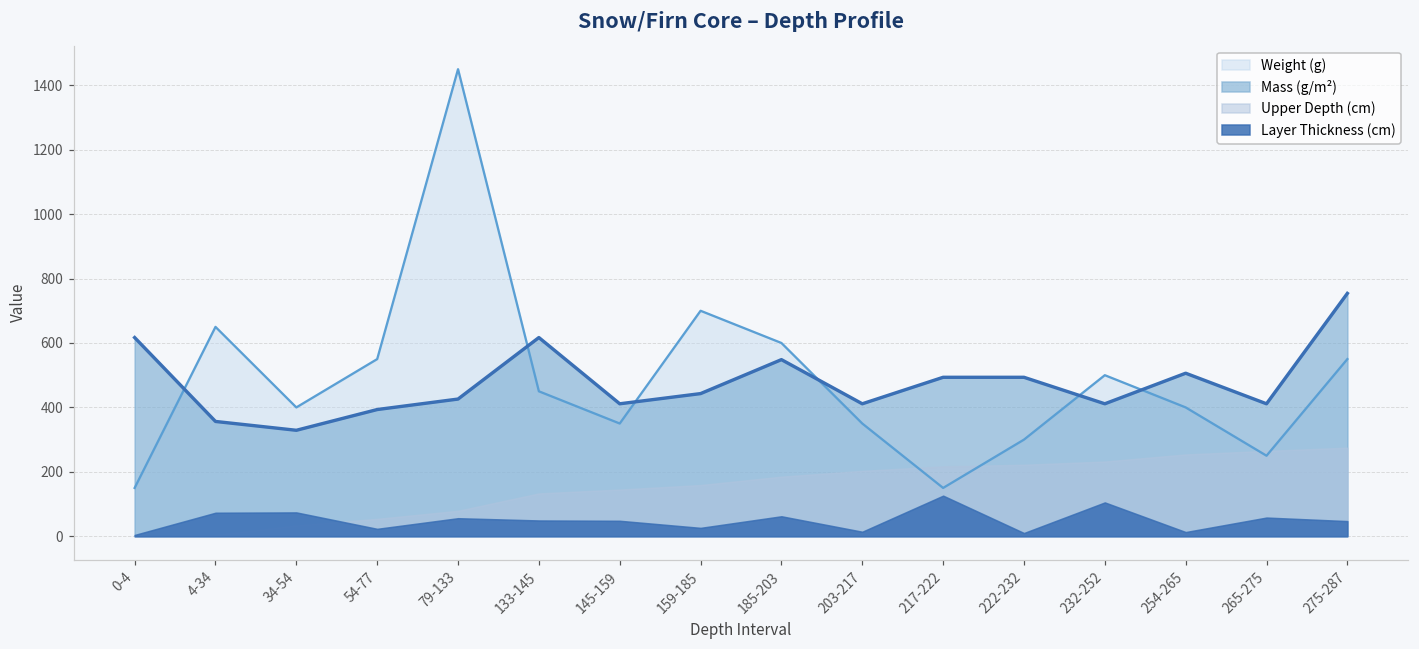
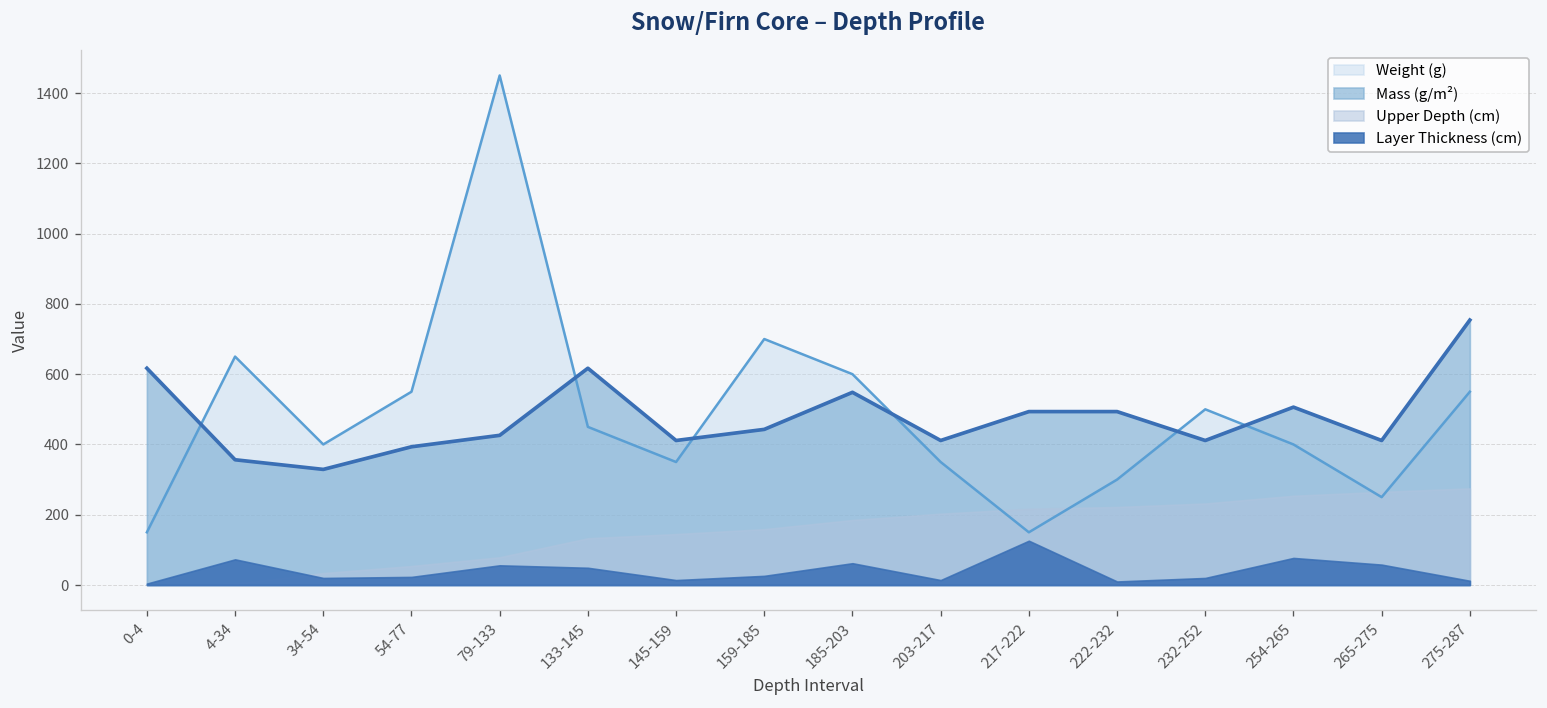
  {
    "Layer Thickness (cm)": {
      "4-34": 70,
-     "34-54": 70,
+     "34-54": 20,
      "54-77": 20,
      "79-133": 60,
      "133-145": 50,
-     "145-159": 50,
+     "145-159": 10,
      "159-185": 30,
      "185-203": 60,
      "203-217": 10,
      "217-222": 130,
      "222-232": 10,
-     "232-252": 110,
-     "254-265": 10,
+     "232-252": 20,
+     "254-265": 80,
      "265-275": 60,
-     "275-287": 50
+     "275-287": 10
    }
  }
